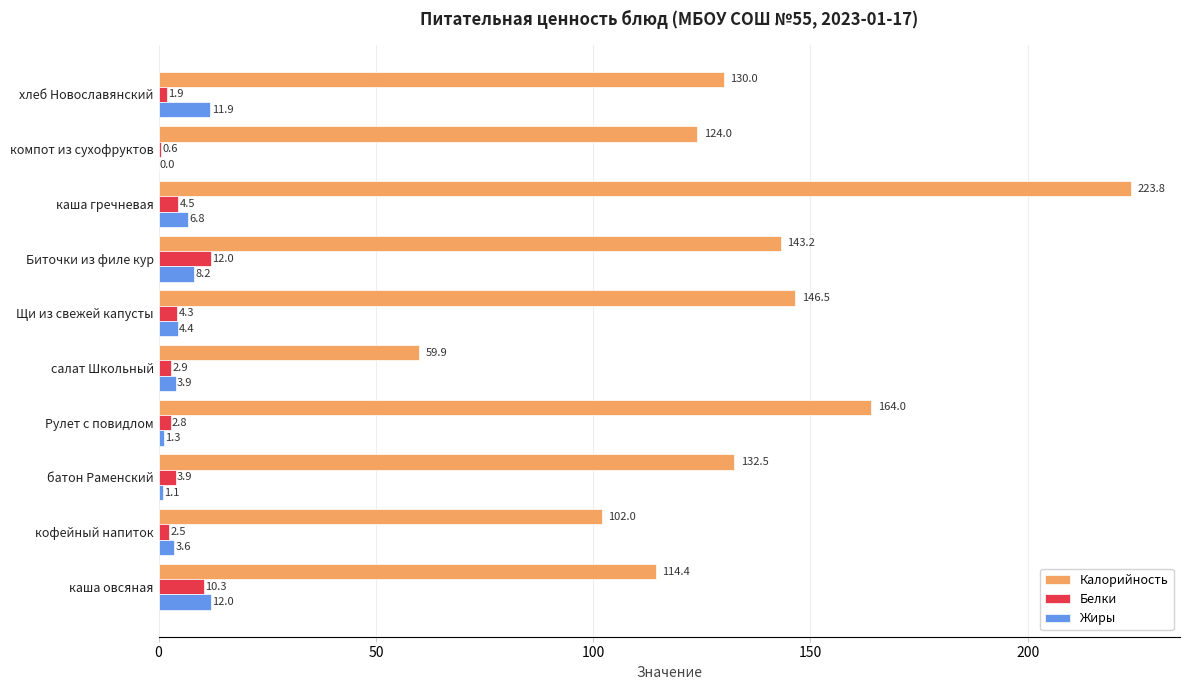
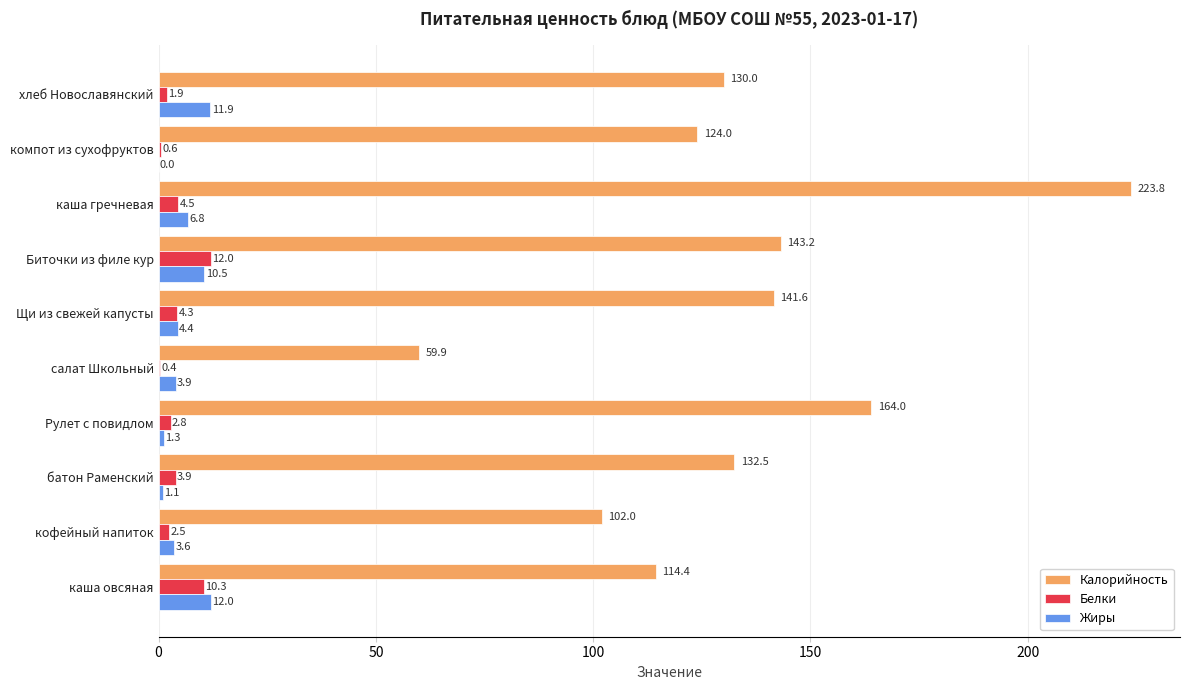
  {
    "Калорийность": {
      "хлеб Новославянский": 130.0,
      "компот из сухофруктов": 124.0,
      "каша гречневая": 223.8,
      "Биточки из филе кур": 143.2,
-     "Щи из свежей капусты": 146.5,
+     "Щи из свежей капусты": 141.6,
      "салат Школьный": 59.9,
      "Рулет с повидлом": 164.0,
      "батон Раменский": 132.5,
      "кофейный напиток": 102.0,
      "каша овсяная": 114.4
    },
    "Белки": {
      "хлеб Новославянский": 1.9,
      "компот из сухофруктов": 0.6,
      "каша гречневая": 4.5,
      "Биточки из филе кур": 12.0,
      "Щи из свежей капусты": 4.3,
-     "салат Школьный": 2.9,
+     "салат Школьный": 0.4,
      "Рулет с повидлом": 2.8,
      "батон Раменский": 3.9,
      "кофейный напиток": 2.5,
      "каша овсяная": 10.3
    },
    "Жиры": {
      "хлеб Новославянский": 11.9,
      "компот из сухофруктов": 0.0,
      "каша гречневая": 6.8,
-     "Биточки из филе кур": 8.2,
+     "Биточки из филе кур": 10.5,
      "Щи из свежей капусты": 4.4,
      "салат Школьный": 3.9,
      "Рулет с повидлом": 1.3,
      "батон Раменский": 1.1,
      "кофейный напиток": 3.6,
      "каша овсяная": 12.0
    }
  }
